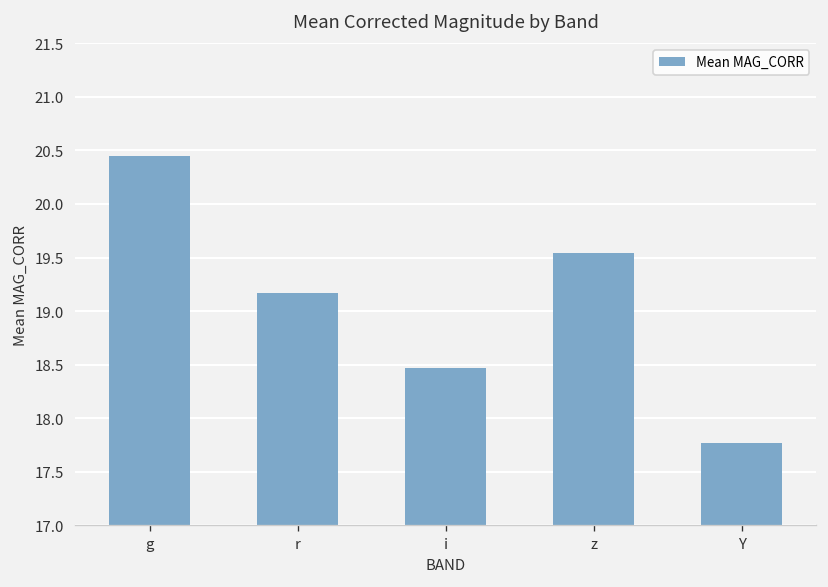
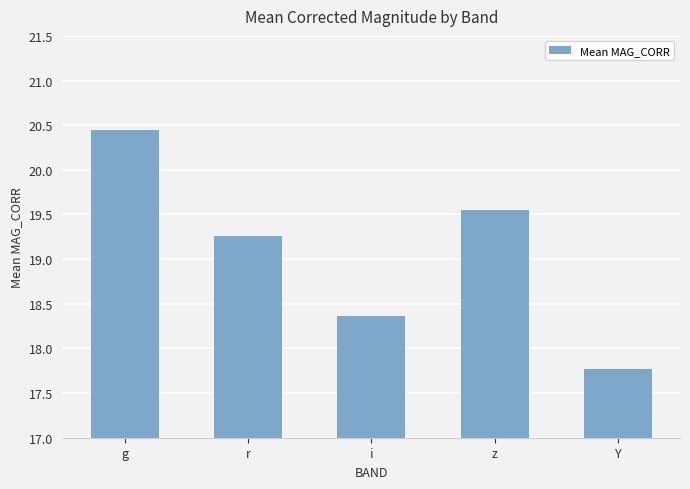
  {
    "g": 20.4,
-   "r": 19.2,
-   "i": 18.5,
+   "r": 19.3,
+   "i": 18.4,
    "z": 19.5,
    "Y": 17.8
  }
